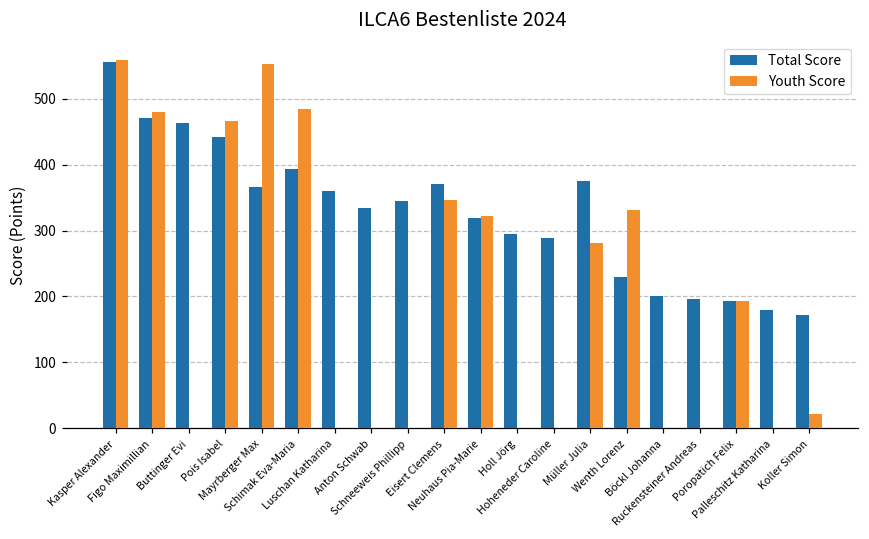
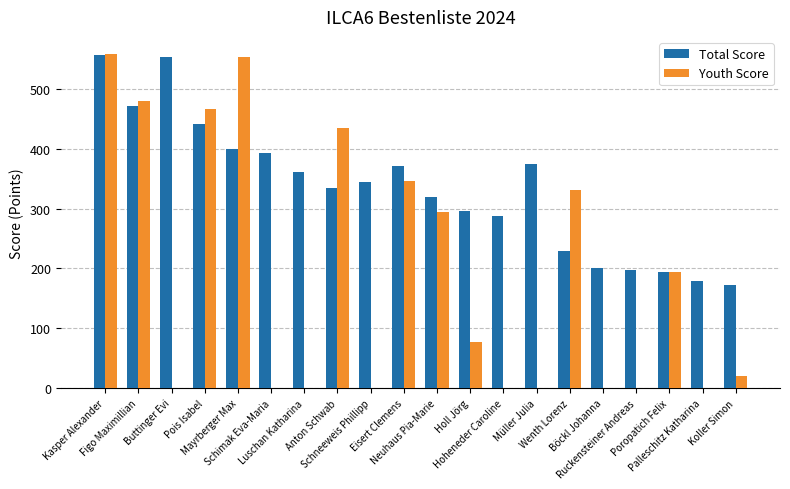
  {
    "Total Score": {
      "Kasper Alexander": 560,
      "Figo Maximillian": 470,
-     "Buttinger Evi": 460,
+     "Buttinger Evi": 550,
      "Pois Isabel": 440,
-     "Mayrberger Max": 370,
+     "Mayrberger Max": 400,
      "Schimak Eva-Maria": 390,
      "Luschan Katharina": 360,
      "Anton Schwab": 330,
      "Schneeweis Phillipp": 340,
      "Eisert Clemens": 370,
      "Neuhaus Pia-Marie": 320,
      "Holl Jörg": 300,
      "Hoheneder Caroline": 290,
      "Müller Julia": 370,
      "Wenth Lorenz": 230,
      "Böckl Johanna": 200,
      "Ruckensteiner Andreas": 200,
      "Poropatich Felix": 190,
      "Palleschitz Katharina": 180,
      "Koller Simon": 170
    },
    "Youth Score": {
      "Kasper Alexander": 560,
      "Figo Maximillian": 480,
      "Buttinger Evi": 0,
      "Pois Isabel": 470,
      "Mayrberger Max": 550,
-     "Schimak Eva-Maria": 480,
+     "Schimak Eva-Maria": 0,
      "Luschan Katharina": 0,
-     "Anton Schwab": 0,
+     "Anton Schwab": 430,
      "Schneeweis Phillipp": 0,
      "Eisert Clemens": 350,
-     "Neuhaus Pia-Marie": 320,
-     "Holl Jörg": 0,
+     "Neuhaus Pia-Marie": 290,
+     "Holl Jörg": 80,
      "Hoheneder Caroline": 0,
-     "Müller Julia": 280,
+     "Müller Julia": 0,
      "Wenth Lorenz": 330,
      "Böckl Johanna": 0,
      "Ruckensteiner Andreas": 0,
      "Poropatich Felix": 190,
      "Palleschitz Katharina": 0,
      "Koller Simon": 20
    }
  }
